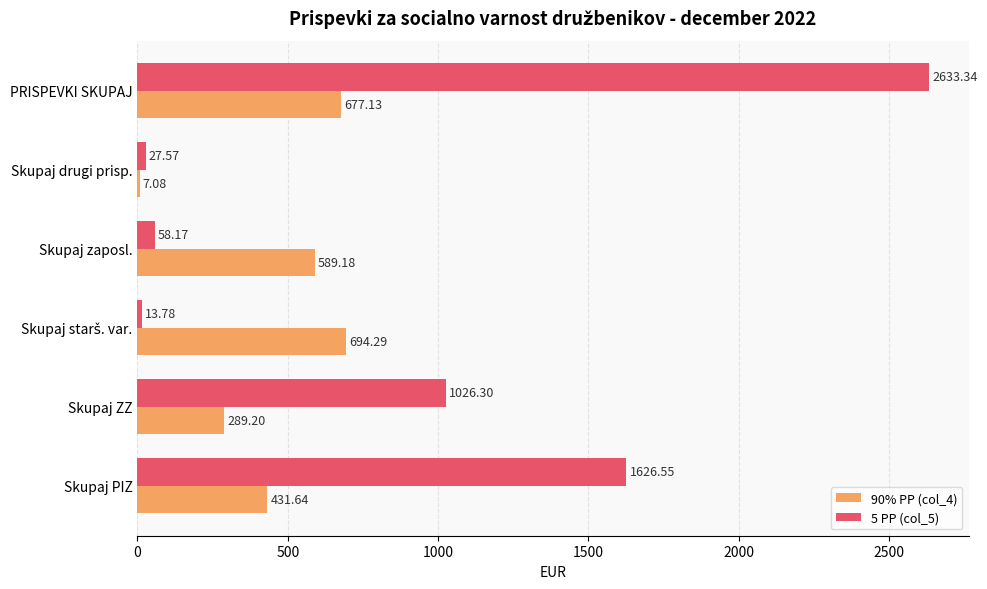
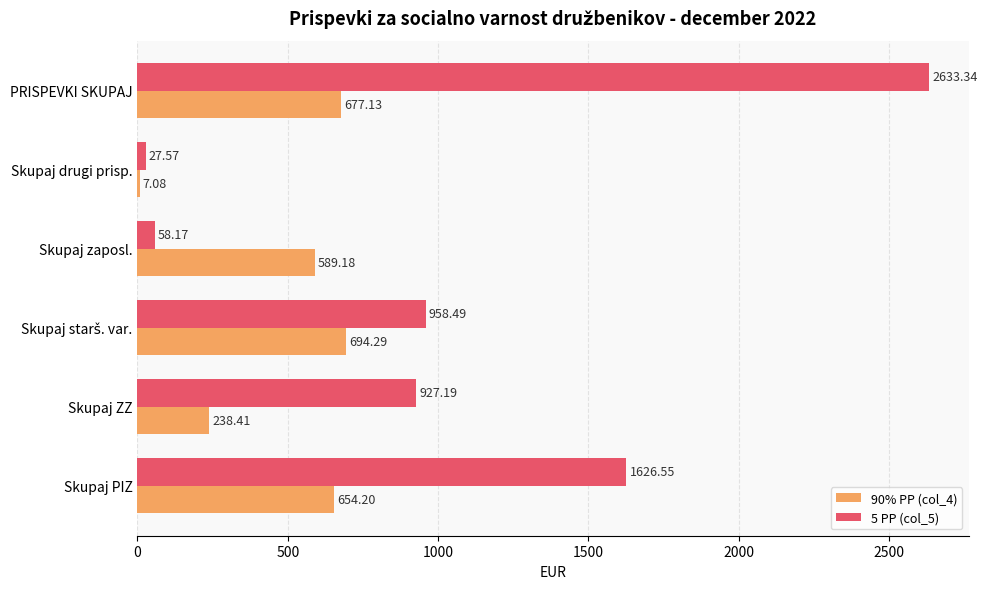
  {
    "90% PP (col_4)": {
      "PRISPEVKI SKUPAJ": 677.13,
      "Skupaj drugi prisp.": 7.08,
      "Skupaj zaposl.": 589.18,
      "Skupaj starš. var.": 694.29,
-     "Skupaj ZZ": 289.20,
-     "Skupaj PIZ": 431.64
+     "Skupaj ZZ": 238.41,
+     "Skupaj PIZ": 654.20
    },
    "5 PP (col_5)": {
      "PRISPEVKI SKUPAJ": 2633.34,
      "Skupaj drugi prisp.": 27.57,
      "Skupaj zaposl.": 58.17,
-     "Skupaj starš. var.": 13.78,
-     "Skupaj ZZ": 1026.30,
+     "Skupaj starš. var.": 958.49,
+     "Skupaj ZZ": 927.19,
      "Skupaj PIZ": 1626.55
    }
  }
